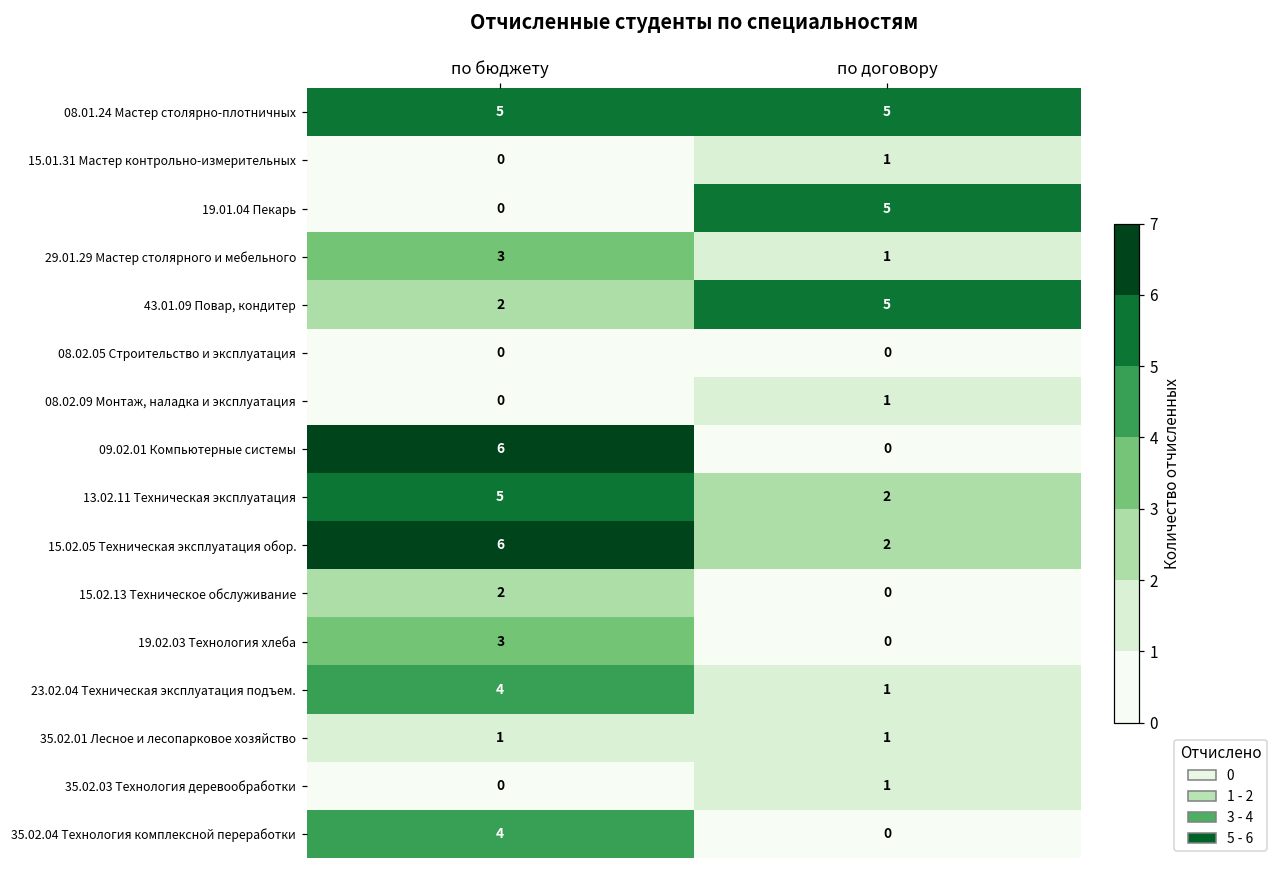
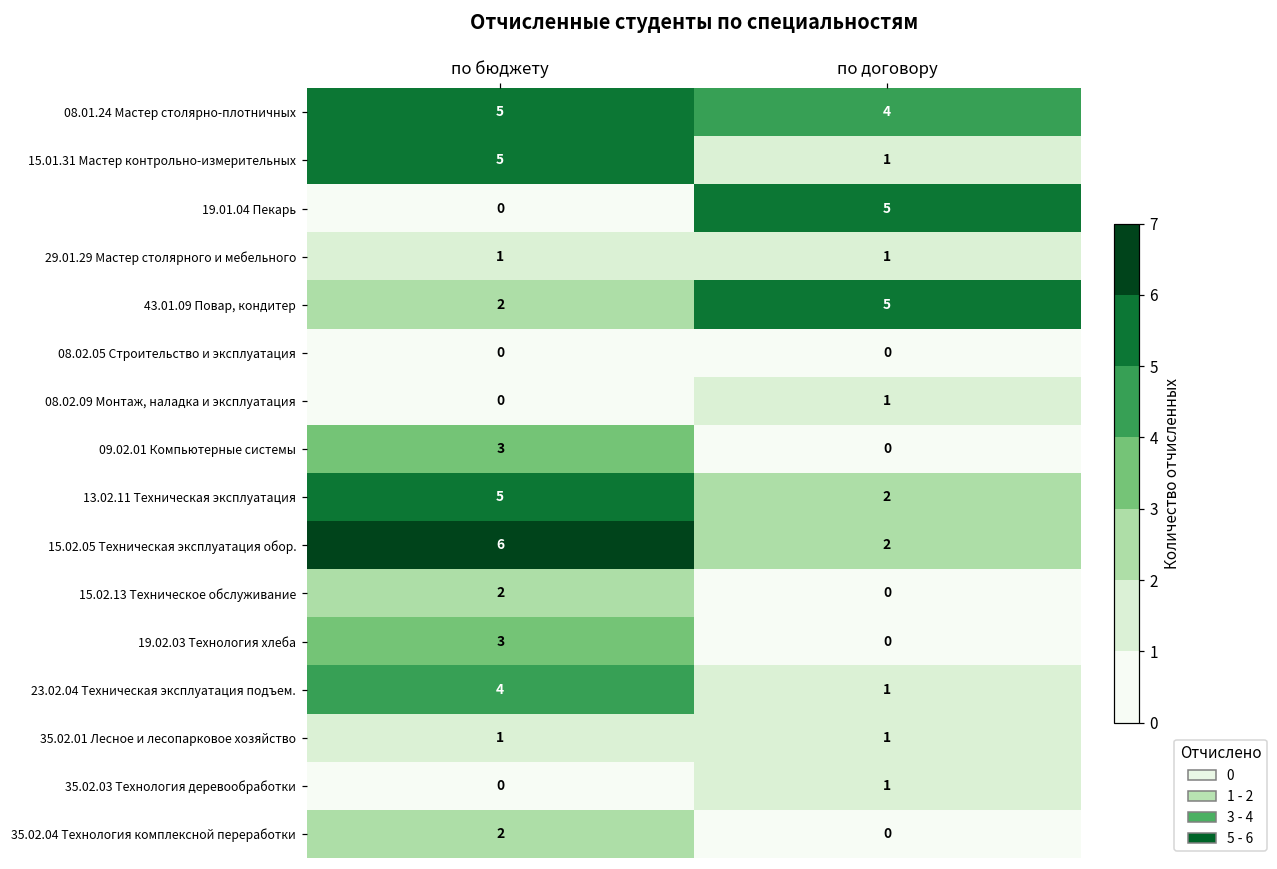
  {
    "08.01.24 Мастер столярно-плотничных": {
      "по бюджету": 5,
-     "по договору": 5
+     "по договору": 4
    },
    "15.01.31 Мастер контрольно-измерительных": {
-     "по бюджету": 0,
+     "по бюджету": 5,
      "по договору": 1
    },
    "19.01.04 Пекарь": {
      "по бюджету": 0,
      "по договору": 5
    },
    "29.01.29 Мастер столярного и мебельного": {
-     "по бюджету": 3,
+     "по бюджету": 1,
      "по договору": 1
    },
    "43.01.09 Повар, кондитер": {
      "по бюджету": 2,
      "по договору": 5
    },
    "08.02.05 Строительство и эксплуатация": {
      "по бюджету": 0,
      "по договору": 0
    },
    "08.02.09 Монтаж, наладка и эксплуатация": {
      "по бюджету": 0,
      "по договору": 1
    },
    "09.02.01 Компьютерные системы": {
-     "по бюджету": 6,
+     "по бюджету": 3,
      "по договору": 0
    },
    "13.02.11 Техническая эксплуатация": {
      "по бюджету": 5,
      "по договору": 2
    },
    "15.02.05 Техническая эксплуатация обор.": {
      "по бюджету": 6,
      "по договору": 2
    },
    "15.02.13 Техническое обслуживание": {
      "по бюджету": 2,
      "по договору": 0
    },
    "19.02.03 Технология хлеба": {
      "по бюджету": 3,
      "по договору": 0
    },
    "23.02.04 Техническая эксплуатация подъем.": {
      "по бюджету": 4,
      "по договору": 1
    },
    "35.02.01 Лесное и лесопарковое хозяйство": {
      "по бюджету": 1,
      "по договору": 1
    },
    "35.02.03 Технология деревообработки": {
      "по бюджету": 0,
      "по договору": 1
    },
    "35.02.04 Технология комплексной переработки": {
-     "по бюджету": 4,
+     "по бюджету": 2,
      "по договору": 0
    }
  }
